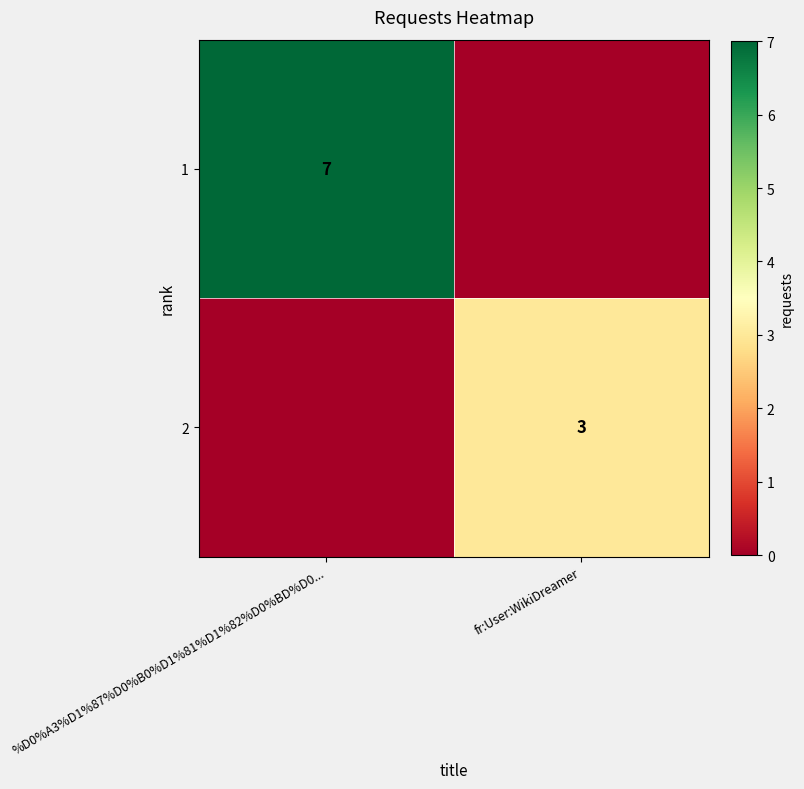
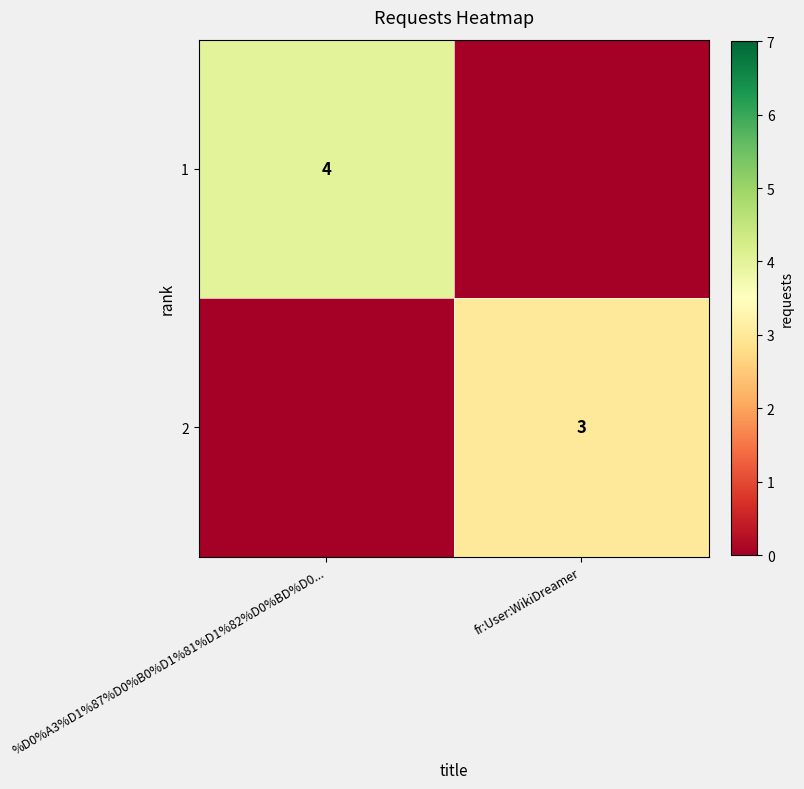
  {
    "1": {
-     "%D0%A3%D1%87%D0%B0%D1%81%D1%82%D0%BD%D0...": 7
+     "%D0%A3%D1%87%D0%B0%D1%81%D1%82%D0%BD%D0...": 4
    },
    "2": {
      "fr:User:WikiDreamer": 3
    }
  }
